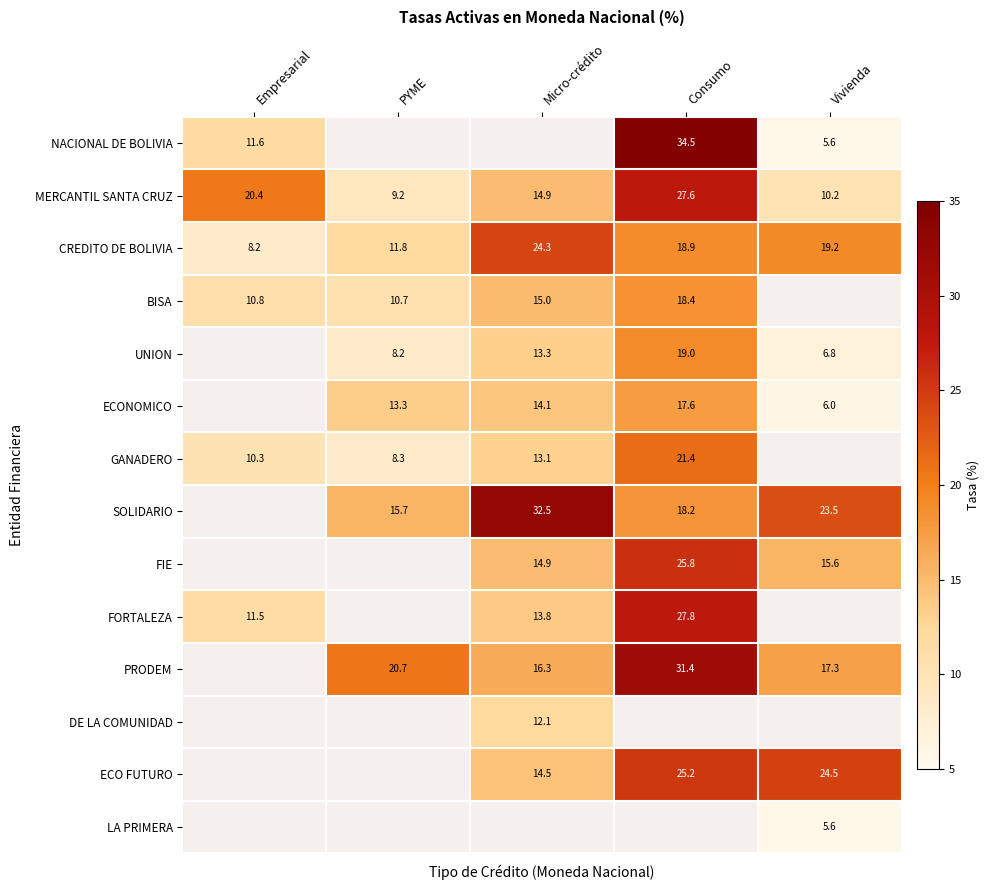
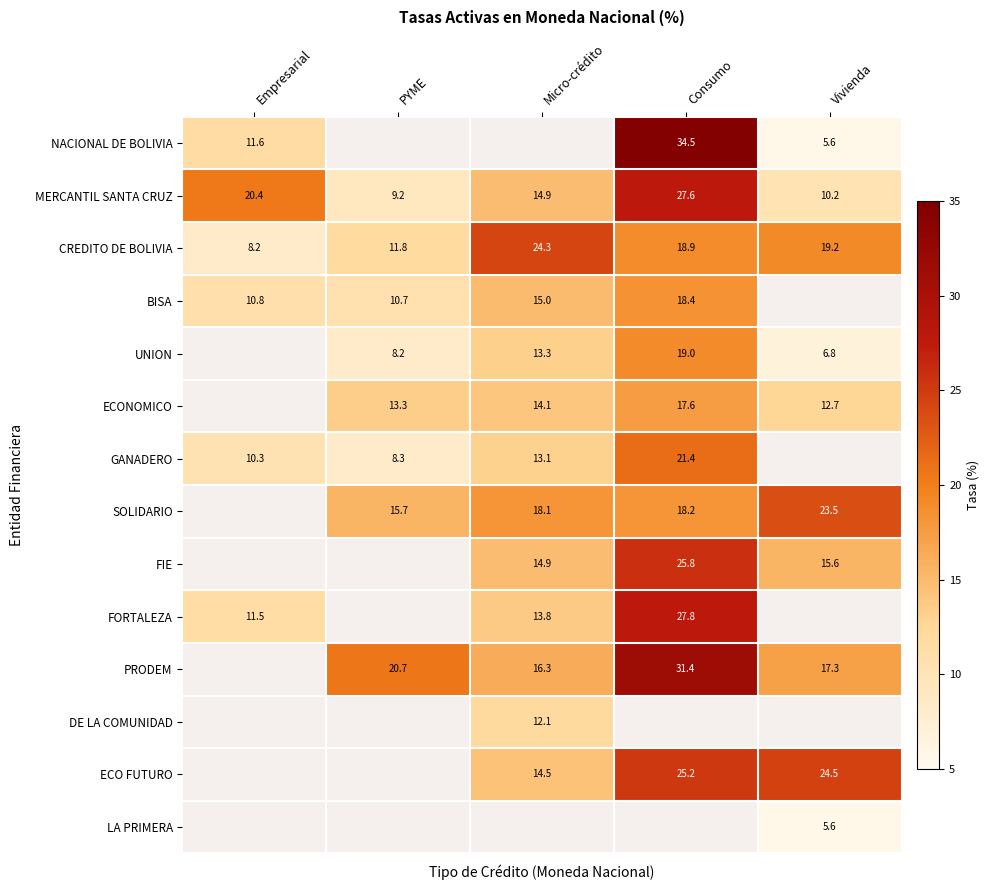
  {
    "NACIONAL DE BOLIVIA": {
      "Empresarial": 11.6,
      "Consumo": 34.5,
      "Vivienda": 5.6
    },
    "MERCANTIL SANTA CRUZ": {
      "Empresarial": 20.4,
      "PYME": 9.2,
      "Micro-crédito": 14.9,
      "Consumo": 27.6,
      "Vivienda": 10.2
    },
    "CREDITO DE BOLIVIA": {
      "Empresarial": 8.2,
      "PYME": 11.8,
      "Micro-crédito": 24.3,
      "Consumo": 18.9,
      "Vivienda": 19.2
    },
    "BISA": {
      "Empresarial": 10.8,
      "PYME": 10.7,
      "Micro-crédito": 15.0,
      "Consumo": 18.4
    },
    "UNION": {
      "PYME": 8.2,
      "Micro-crédito": 13.3,
      "Consumo": 19.0,
      "Vivienda": 6.8
    },
    "ECONOMICO": {
      "PYME": 13.3,
      "Micro-crédito": 14.1,
      "Consumo": 17.6,
-     "Vivienda": 6.0
+     "Vivienda": 12.7
    },
    "GANADERO": {
      "Empresarial": 10.3,
      "PYME": 8.3,
      "Micro-crédito": 13.1,
      "Consumo": 21.4
    },
    "SOLIDARIO": {
      "PYME": 15.7,
-     "Micro-crédito": 32.5,
+     "Micro-crédito": 18.1,
      "Consumo": 18.2,
      "Vivienda": 23.5
    },
    "FIE": {
      "Micro-crédito": 14.9,
      "Consumo": 25.8,
      "Vivienda": 15.6
    },
    "FORTALEZA": {
      "Empresarial": 11.5,
      "Micro-crédito": 13.8,
      "Consumo": 27.8
    },
    "PRODEM": {
      "PYME": 20.7,
      "Micro-crédito": 16.3,
      "Consumo": 31.4,
      "Vivienda": 17.3
    },
    "DE LA COMUNIDAD": {
      "Micro-crédito": 12.1
    },
    "ECO FUTURO": {
      "Micro-crédito": 14.5,
      "Consumo": 25.2,
      "Vivienda": 24.5
    },
    "LA PRIMERA": {
      "Vivienda": 5.6
    }
  }
